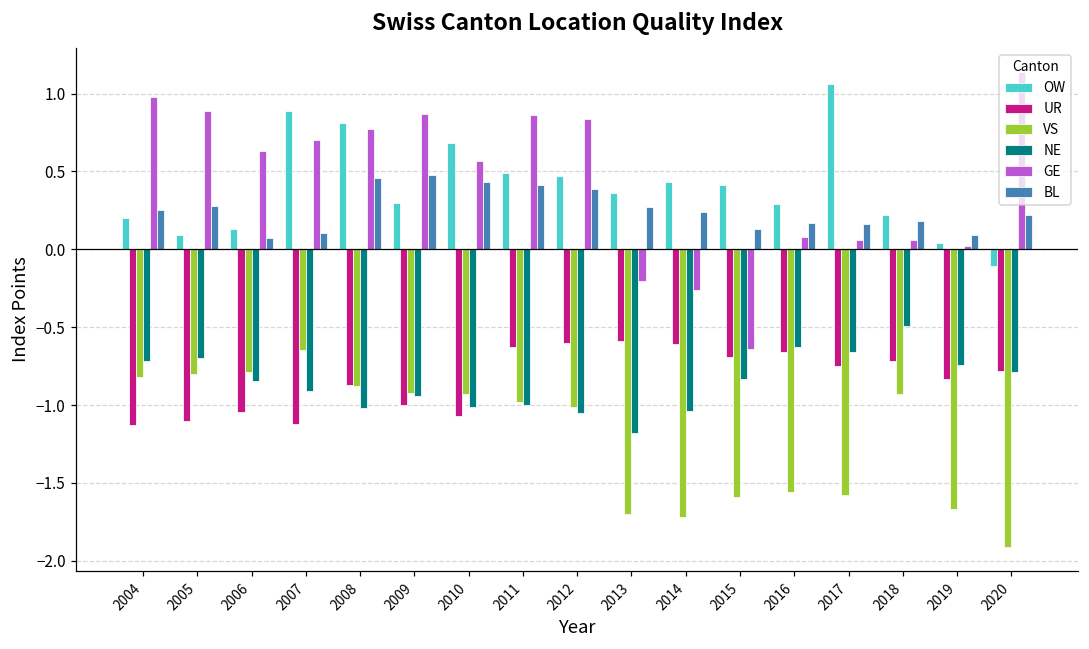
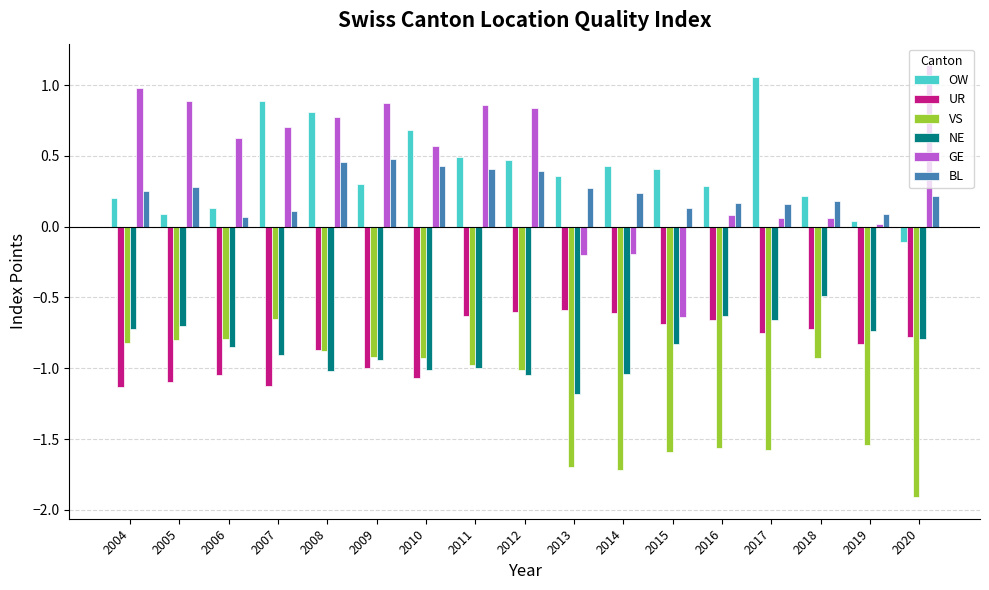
  {
    "OW": {
      "2004": 0.20,
      "2005": 0.09,
      "2006": 0.13,
      "2007": 0.89,
      "2008": 0.81,
      "2009": 0.30,
      "2010": 0.68,
      "2011": 0.49,
      "2012": 0.47,
      "2013": 0.36,
      "2014": 0.43,
      "2015": 0.41,
      "2016": 0.29,
      "2017": 1.06,
      "2018": 0.22,
      "2019": 0.04,
      "2020": -0.11
    },
    "UR": {
      "2004": -1.13,
      "2005": -1.10,
      "2006": -1.05,
      "2007": -1.12,
      "2008": -0.87,
      "2009": -1.00,
      "2010": -1.07,
      "2011": -0.63,
      "2012": -0.60,
      "2013": -0.59,
      "2014": -0.61,
      "2015": -0.69,
      "2016": -0.66,
      "2017": -0.75,
      "2018": -0.72,
      "2019": -0.83,
      "2020": -0.78
    },
    "VS": {
      "2004": -0.82,
      "2005": -0.80,
      "2006": -0.79,
      "2007": -0.65,
      "2008": -0.88,
      "2009": -0.92,
      "2010": -0.93,
      "2011": -0.98,
      "2012": -1.01,
      "2013": -1.70,
      "2014": -1.72,
      "2015": -1.59,
      "2016": -1.56,
      "2017": -1.58,
      "2018": -0.93,
-     "2019": -1.67,
+     "2019": -1.54,
      "2020": -1.91
    },
    "NE": {
      "2004": -0.72,
      "2005": -0.70,
      "2006": -0.85,
      "2007": -0.91,
      "2008": -1.02,
      "2009": -0.94,
      "2010": -1.01,
      "2011": -1.00,
      "2012": -1.05,
      "2013": -1.18,
      "2014": -1.04,
      "2015": -0.83,
      "2016": -0.63,
      "2017": -0.66,
      "2018": -0.49,
      "2019": -0.74,
      "2020": -0.79
    },
    "GE": {
      "2004": 0.98,
      "2005": 0.89,
      "2006": 0.63,
      "2007": 0.70,
      "2008": 0.77,
      "2009": 0.87,
      "2010": 0.57,
      "2011": 0.86,
      "2012": 0.84,
      "2013": -0.20,
-     "2014": -0.26,
+     "2014": -0.19,
      "2015": -0.64,
      "2016": 0.08,
      "2017": 0.06,
      "2018": 0.06,
      "2019": 0.02
    },
    "BL": {
      "2004": 0.25,
      "2005": 0.28,
      "2006": 0.07,
      "2007": 0.11,
      "2008": 0.46,
      "2009": 0.48,
      "2010": 0.43,
      "2011": 0.41,
      "2012": 0.39,
      "2013": 0.27,
      "2014": 0.24,
      "2015": 0.13,
      "2016": 0.17,
      "2017": 0.16,
      "2018": 0.18,
      "2019": 0.09,
      "2020": 0.22
    }
  }
